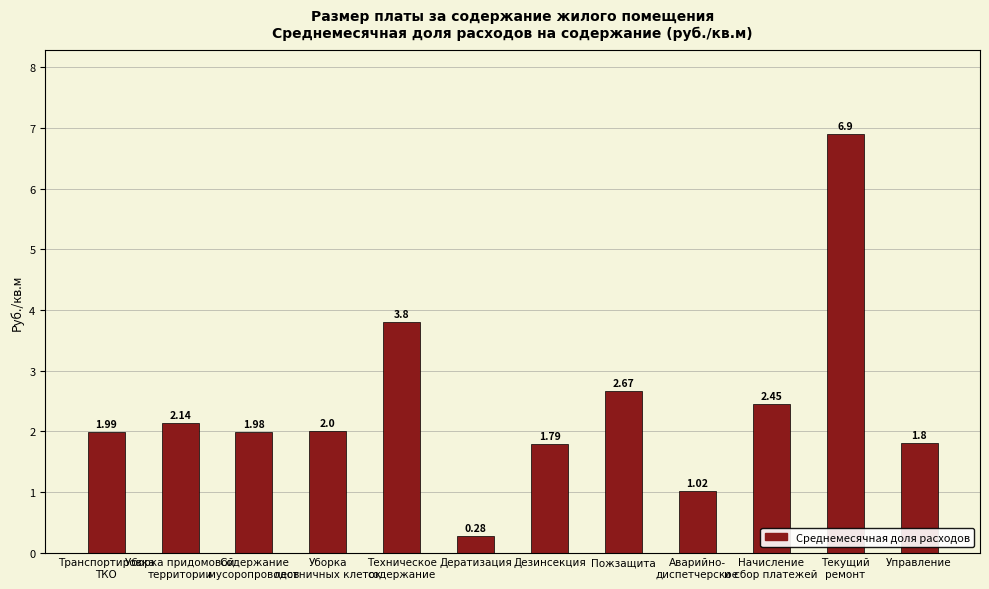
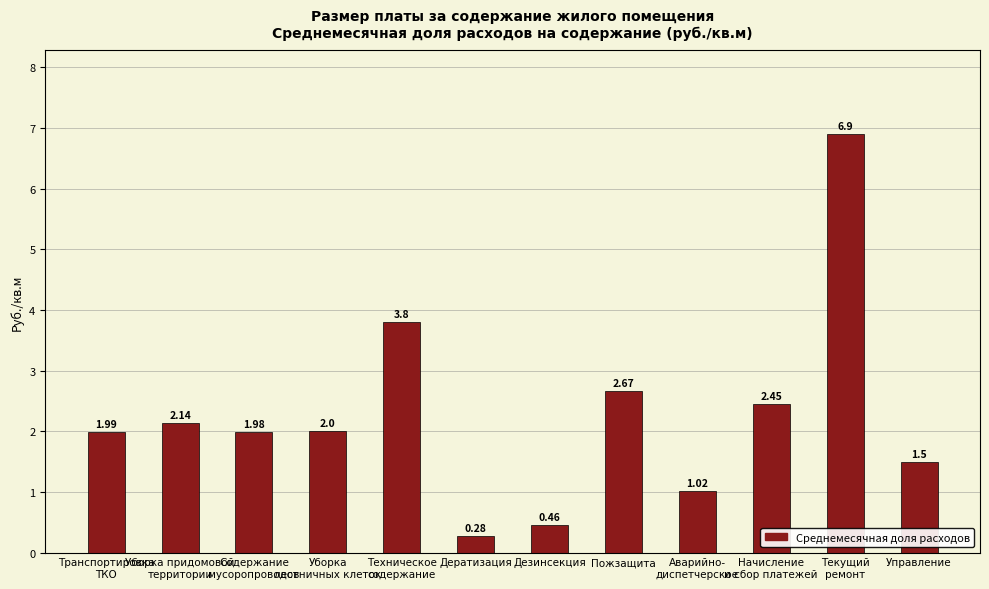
  {
    "Дератизация": 0.28,
-   "Дезинсекция": 1.79,
+   "Дезинсекция": 0.46,
    "Пожзащита": 2.67,
    "Текущий ремонт": 6.9,
-   "Управление": 1.8
+   "Управление": 1.5
  }
